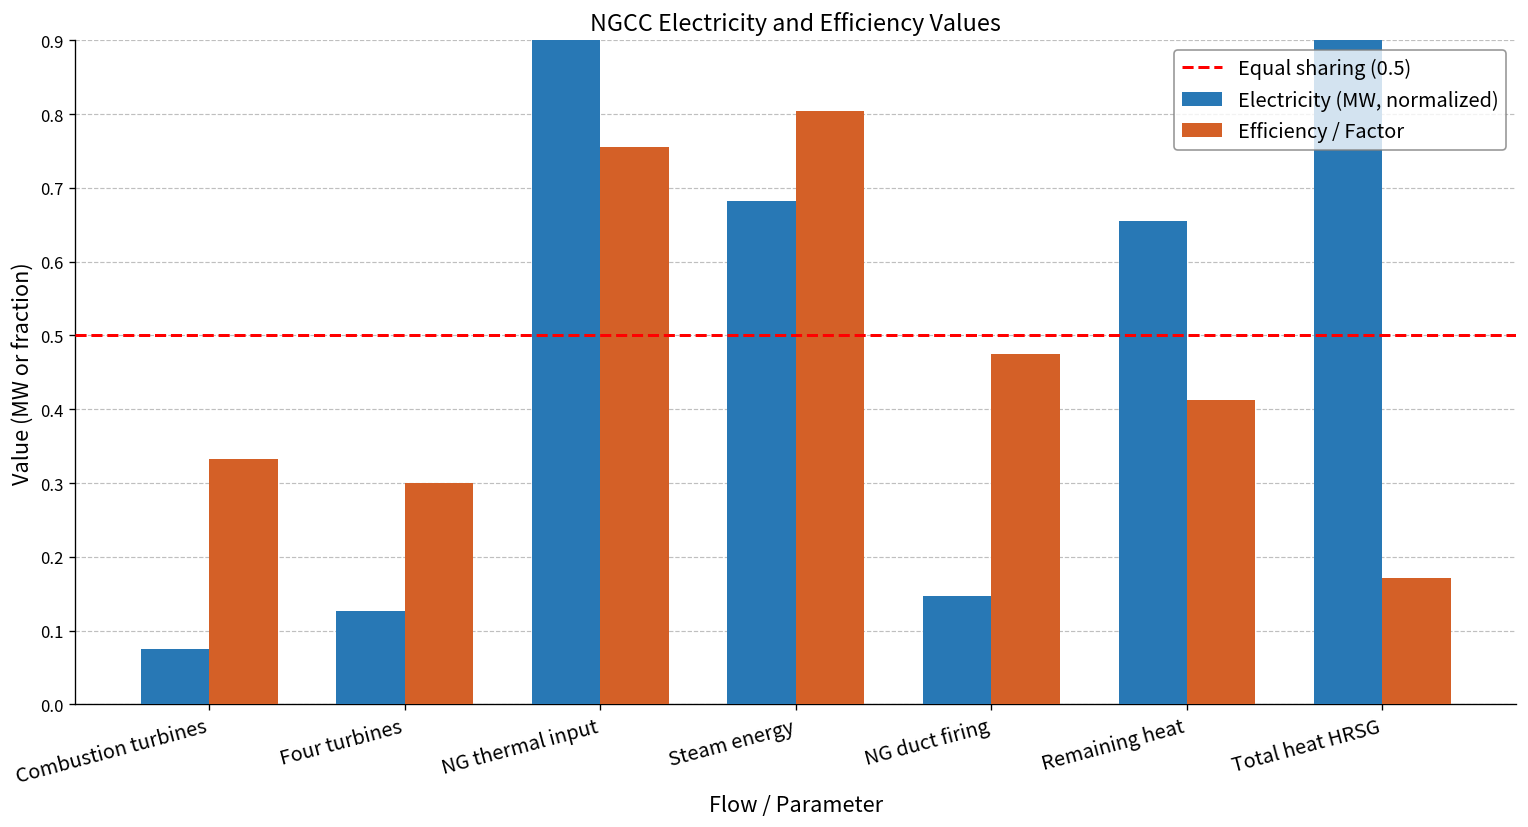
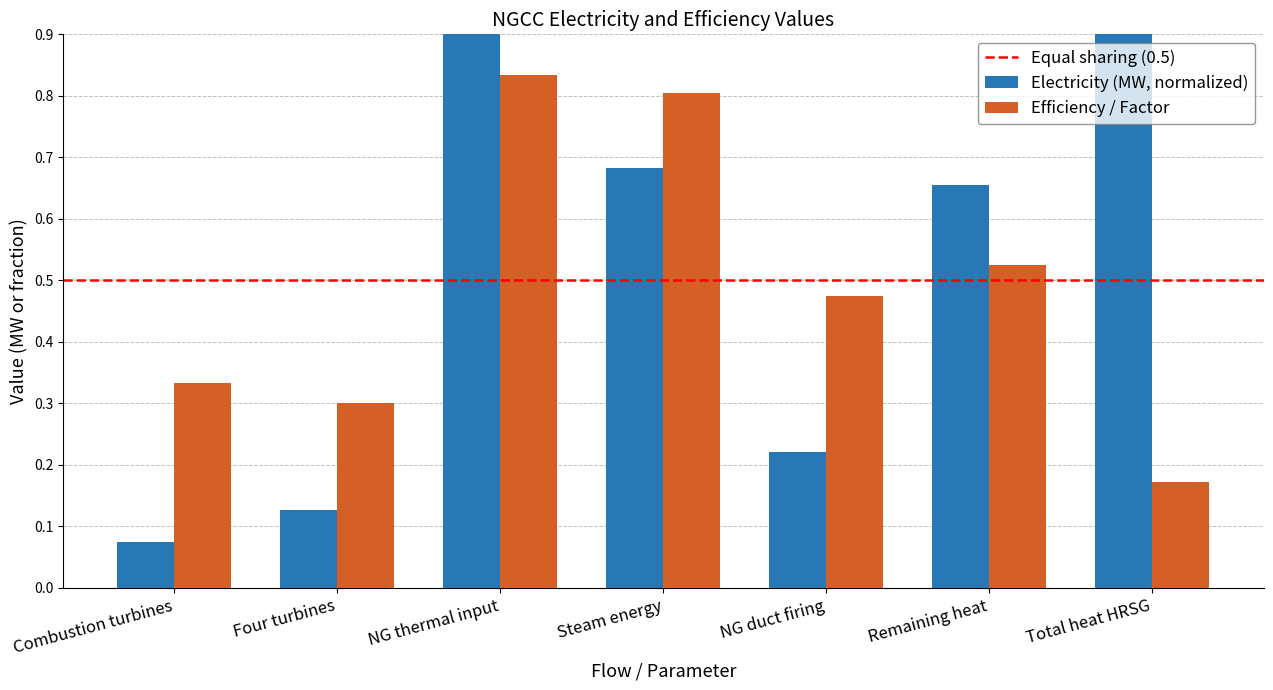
  {
    "Electricity (MW, normalized)": {
      "Combustion turbines": 0.08,
      "Four turbines": 0.13,
      "Steam energy": 0.68,
-     "NG duct firing": 0.15,
+     "NG duct firing": 0.22,
      "Remaining heat": 0.65
    },
    "Efficiency / Factor": {
      "Combustion turbines": 0.33,
      "Four turbines": 0.30,
-     "NG thermal input": 0.76,
+     "NG thermal input": 0.83,
      "Steam energy": 0.80,
      "NG duct firing": 0.47,
-     "Remaining heat": 0.41,
+     "Remaining heat": 0.53,
      "Total heat HRSG": 0.17
    }
  }
